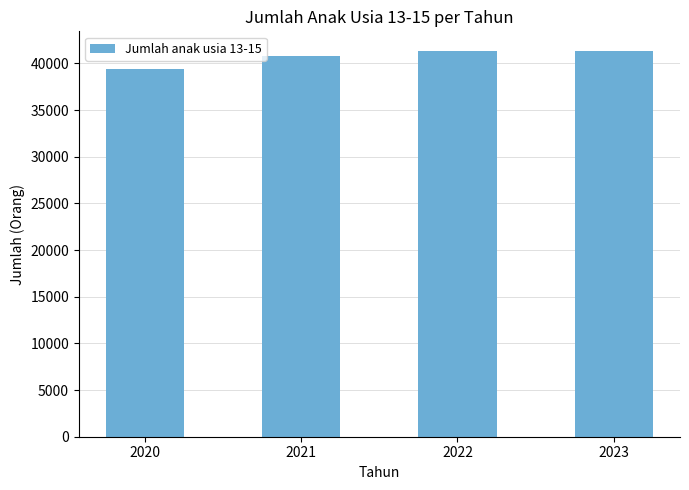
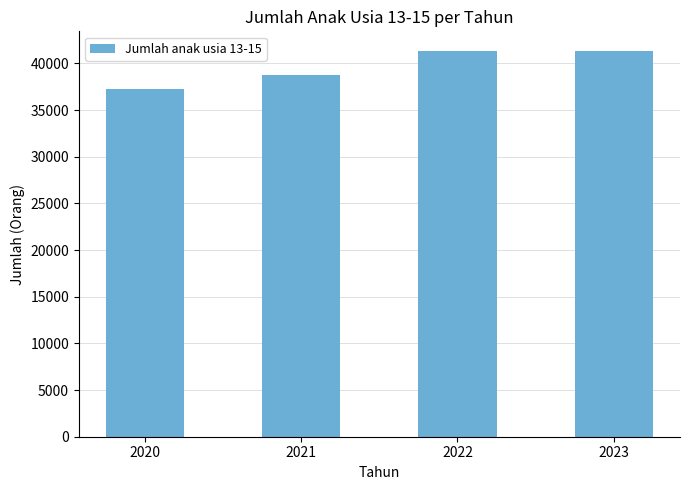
  {
-   "2020": 39000,
-   "2021": 41000,
+   "2020": 37000,
+   "2021": 39000,
    "2022": 41000,
    "2023": 41000
  }
